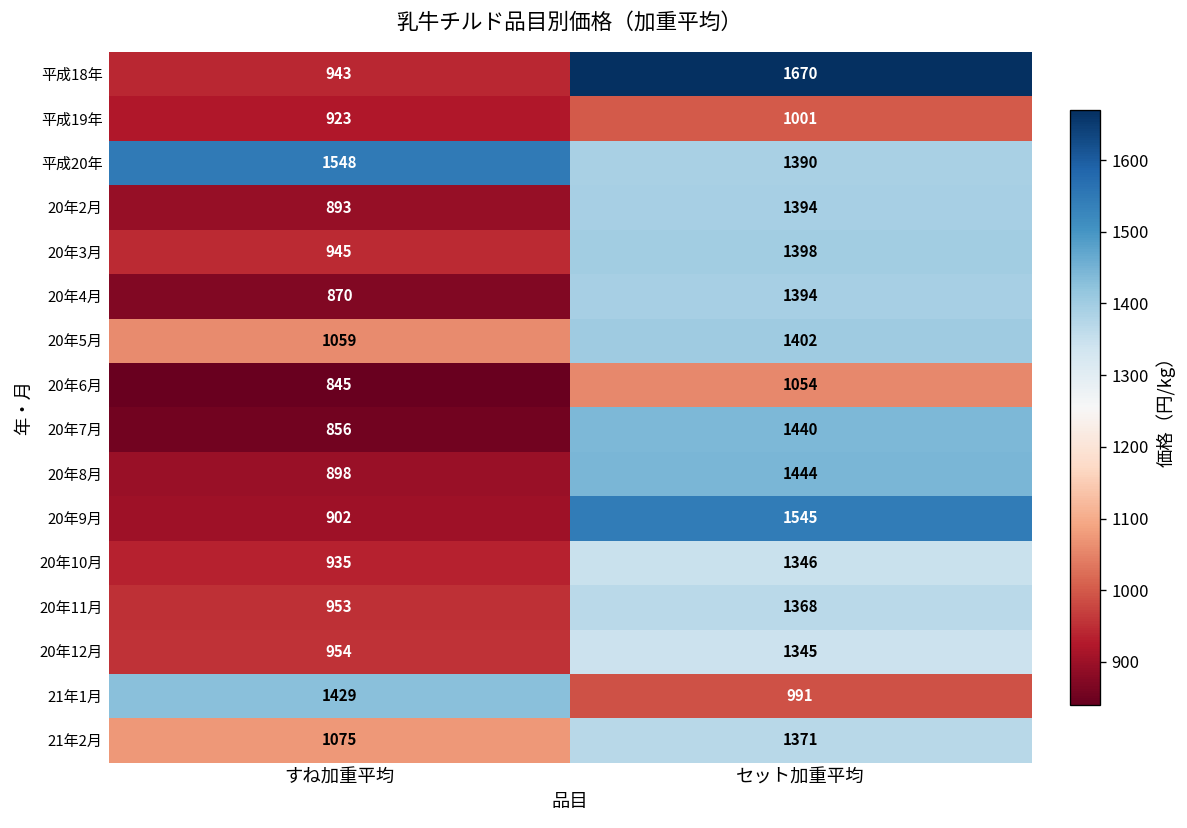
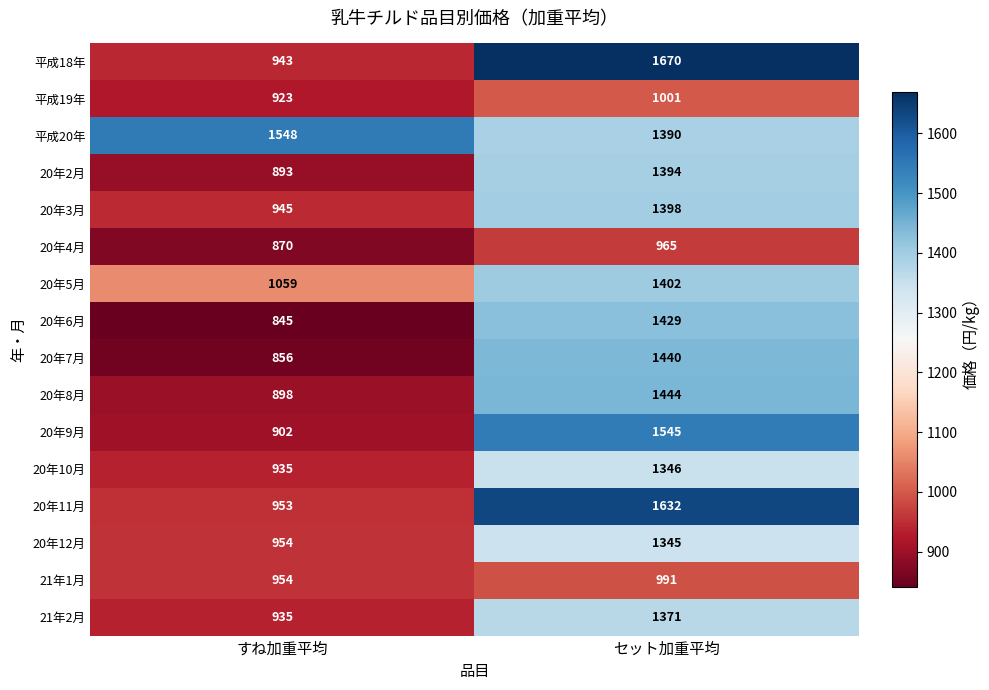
  {
    "平成18年": {
      "すね加重平均": 943,
      "セット加重平均": 1670
    },
    "平成19年": {
      "すね加重平均": 923,
      "セット加重平均": 1001
    },
    "平成20年": {
      "すね加重平均": 1548,
      "セット加重平均": 1390
    },
    "20年2月": {
      "すね加重平均": 893,
      "セット加重平均": 1394
    },
    "20年3月": {
      "すね加重平均": 945,
      "セット加重平均": 1398
    },
    "20年4月": {
      "すね加重平均": 870,
-     "セット加重平均": 1394
+     "セット加重平均": 965
    },
    "20年5月": {
      "すね加重平均": 1059,
      "セット加重平均": 1402
    },
    "20年6月": {
      "すね加重平均": 845,
-     "セット加重平均": 1054
+     "セット加重平均": 1429
    },
    "20年7月": {
      "すね加重平均": 856,
      "セット加重平均": 1440
    },
    "20年8月": {
      "すね加重平均": 898,
      "セット加重平均": 1444
    },
    "20年9月": {
      "すね加重平均": 902,
      "セット加重平均": 1545
    },
    "20年10月": {
      "すね加重平均": 935,
      "セット加重平均": 1346
    },
    "20年11月": {
      "すね加重平均": 953,
-     "セット加重平均": 1368
+     "セット加重平均": 1632
    },
    "20年12月": {
      "すね加重平均": 954,
      "セット加重平均": 1345
    },
    "21年1月": {
-     "すね加重平均": 1429,
+     "すね加重平均": 954,
      "セット加重平均": 991
    },
    "21年2月": {
-     "すね加重平均": 1075,
+     "すね加重平均": 935,
      "セット加重平均": 1371
    }
  }
